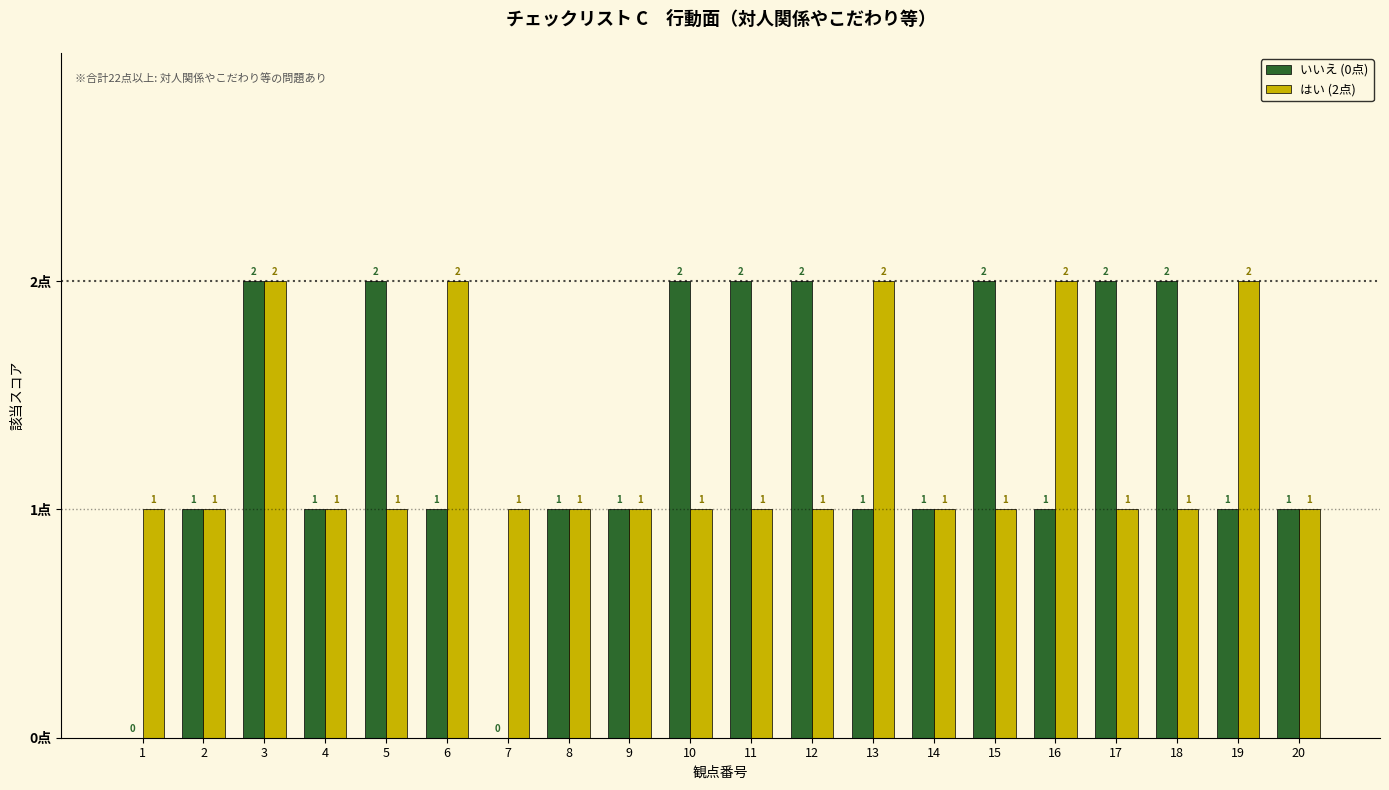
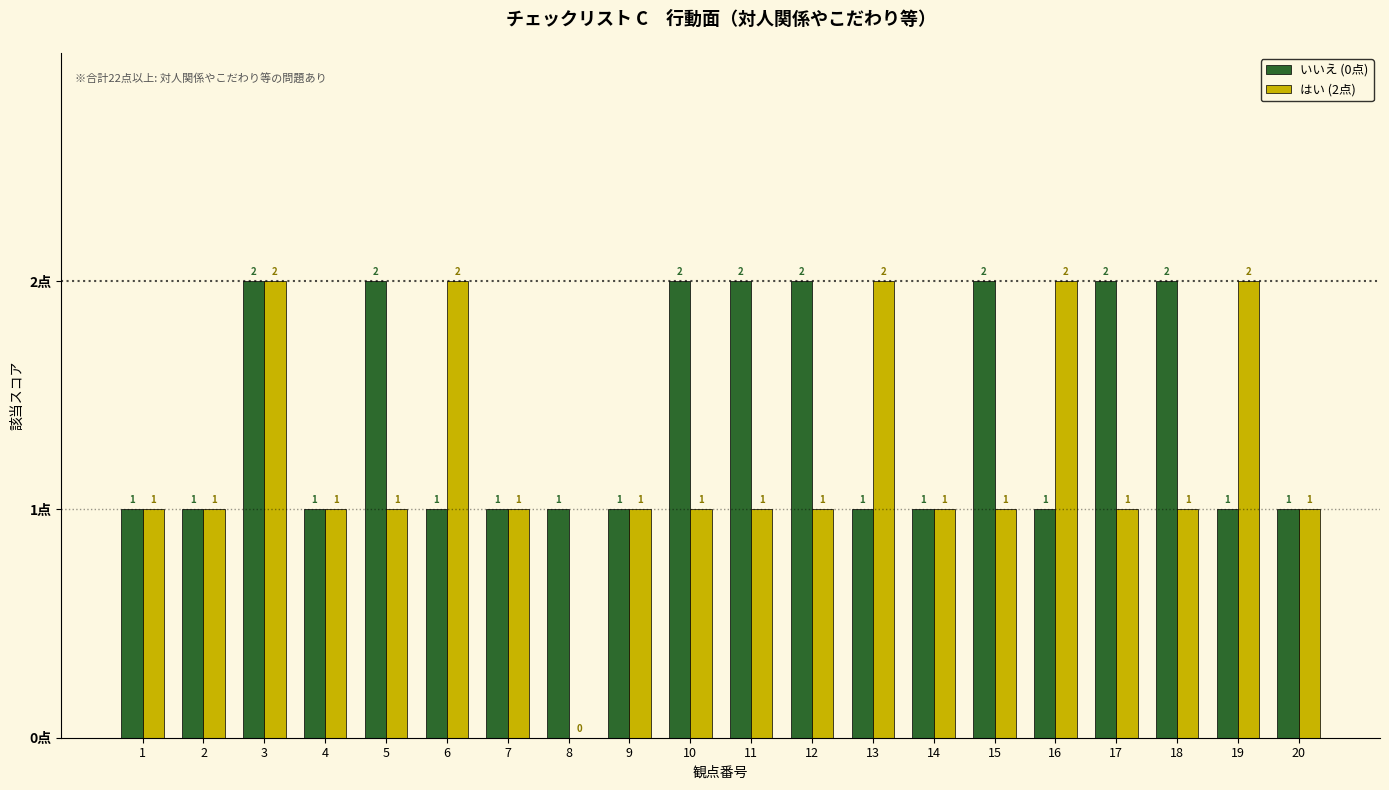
  {
    "いいえ (0点)": {
-     "1": 0,
+     "1": 1,
      "2": 1,
      "3": 2,
      "4": 1,
      "5": 2,
      "6": 1,
-     "7": 0,
+     "7": 1,
      "8": 1,
      "9": 1,
      "10": 2,
      "11": 2,
      "12": 2,
      "13": 1,
      "14": 1,
      "15": 2,
      "16": 1,
      "17": 2,
      "18": 2,
      "19": 1,
      "20": 1
    },
    "はい (2点)": {
      "1": 1,
      "2": 1,
      "3": 2,
      "4": 1,
      "5": 1,
      "6": 2,
      "7": 1,
-     "8": 1,
+     "8": 0,
      "9": 1,
      "10": 1,
      "11": 1,
      "12": 1,
      "13": 2,
      "14": 1,
      "15": 1,
      "16": 2,
      "17": 1,
      "18": 1,
      "19": 2,
      "20": 1
    }
  }
